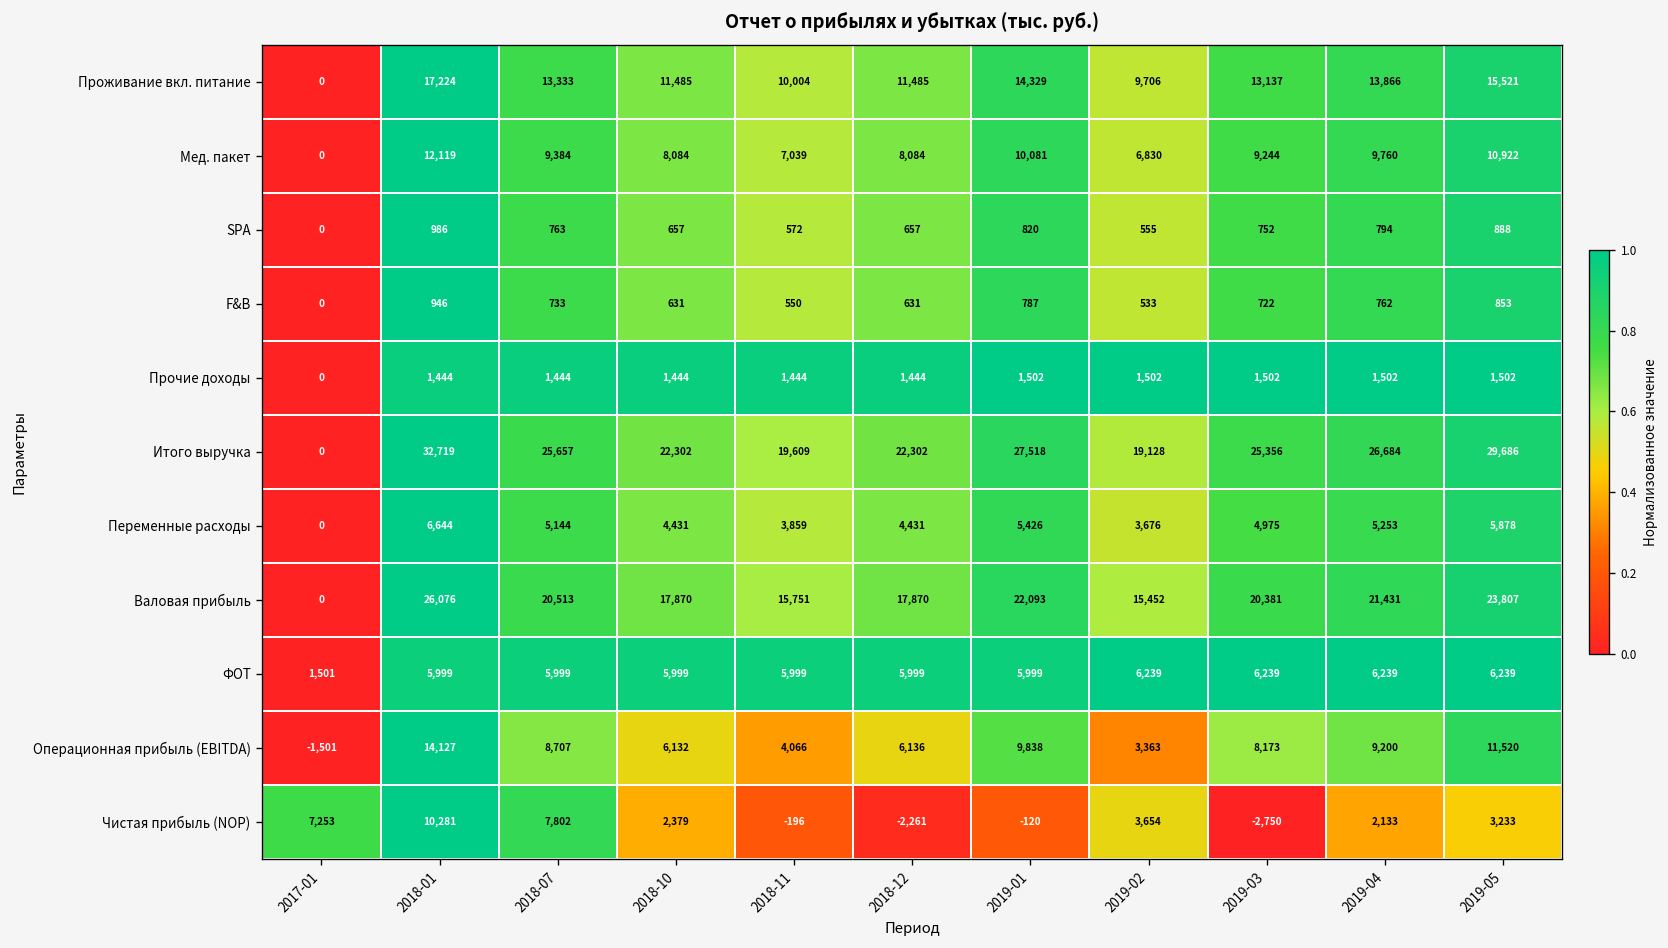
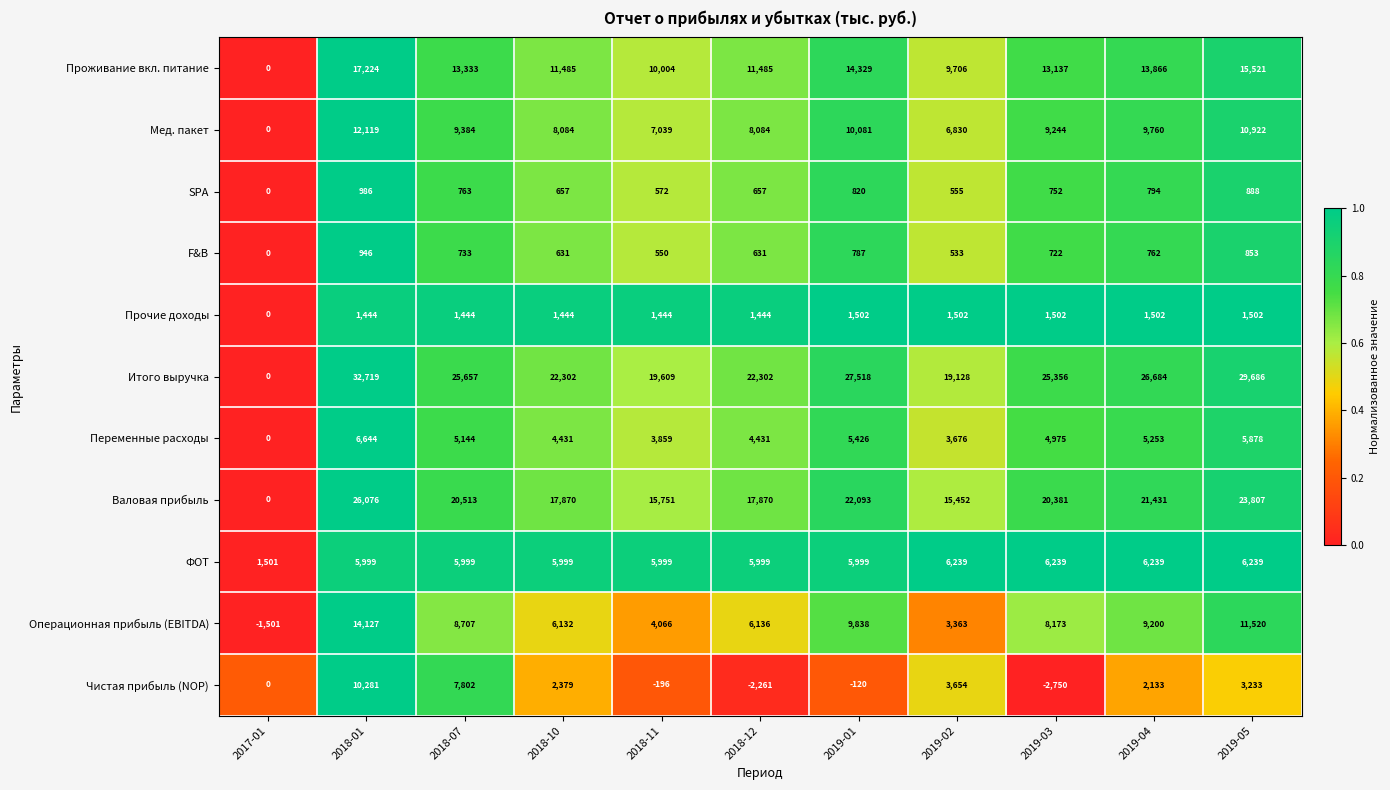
  {
    "Проживание вкл. питание": {
      "2017-01": "0",
      "2018-01": "17,224",
      "2018-07": "13,333",
      "2018-10": "11,485",
      "2018-11": "10,004",
      "2018-12": "11,485",
      "2019-01": "14,329",
      "2019-02": "9,706",
      "2019-03": "13,137",
      "2019-04": "13,866",
      "2019-05": "15,521"
    },
    "Мед. пакет": {
      "2017-01": "0",
      "2018-01": "12,119",
      "2018-07": "9,384",
      "2018-10": "8,084",
      "2018-11": "7,039",
      "2018-12": "8,084",
      "2019-01": "10,081",
      "2019-02": "6,830",
      "2019-03": "9,244",
      "2019-04": "9,760",
      "2019-05": "10,922"
    },
    "SPA": {
      "2017-01": "0",
      "2018-01": "986",
      "2018-07": "763",
      "2018-10": "657",
      "2018-11": "572",
      "2018-12": "657",
      "2019-01": "820",
      "2019-02": "555",
      "2019-03": "752",
      "2019-04": "794",
      "2019-05": "888"
    },
    "F&B": {
      "2017-01": "0",
      "2018-01": "946",
      "2018-07": "733",
      "2018-10": "631",
      "2018-11": "550",
      "2018-12": "631",
      "2019-01": "787",
      "2019-02": "533",
      "2019-03": "722",
      "2019-04": "762",
      "2019-05": "853"
    },
    "Прочие доходы": {
      "2017-01": "0",
      "2018-01": "1,444",
      "2018-07": "1,444",
      "2018-10": "1,444",
      "2018-11": "1,444",
      "2018-12": "1,444",
      "2019-01": "1,502",
      "2019-02": "1,502",
      "2019-03": "1,502",
      "2019-04": "1,502",
      "2019-05": "1,502"
    },
    "Итого выручка": {
      "2017-01": "0",
      "2018-01": "32,719",
      "2018-07": "25,657",
      "2018-10": "22,302",
      "2018-11": "19,609",
      "2018-12": "22,302",
      "2019-01": "27,518",
      "2019-02": "19,128",
      "2019-03": "25,356",
      "2019-04": "26,684",
      "2019-05": "29,686"
    },
    "Переменные расходы": {
      "2017-01": "0",
      "2018-01": "6,644",
      "2018-07": "5,144",
      "2018-10": "4,431",
      "2018-11": "3,859",
      "2018-12": "4,431",
      "2019-01": "5,426",
      "2019-02": "3,676",
      "2019-03": "4,975",
      "2019-04": "5,253",
      "2019-05": "5,878"
    },
    "Валовая прибыль": {
      "2017-01": "0",
      "2018-01": "26,076",
      "2018-07": "20,513",
      "2018-10": "17,870",
      "2018-11": "15,751",
      "2018-12": "17,870",
      "2019-01": "22,093",
      "2019-02": "15,452",
      "2019-03": "20,381",
      "2019-04": "21,431",
      "2019-05": "23,807"
    },
    "ФОТ": {
      "2017-01": "1,501",
      "2018-01": "5,999",
      "2018-07": "5,999",
      "2018-10": "5,999",
      "2018-11": "5,999",
      "2018-12": "5,999",
      "2019-01": "5,999",
      "2019-02": "6,239",
      "2019-03": "6,239",
      "2019-04": "6,239",
      "2019-05": "6,239"
    },
    "Операционная прибыль (EBITDA)": {
      "2017-01": "-1,501",
      "2018-01": "14,127",
      "2018-07": "8,707",
      "2018-10": "6,132",
      "2018-11": "4,066",
      "2018-12": "6,136",
      "2019-01": "9,838",
      "2019-02": "3,363",
      "2019-03": "8,173",
      "2019-04": "9,200",
      "2019-05": "11,520"
    },
    "Чистая прибыль (NOP)": {
-     "2017-01": "7,253",
+     "2017-01": "0",
      "2018-01": "10,281",
      "2018-07": "7,802",
      "2018-10": "2,379",
      "2018-11": "-196",
      "2018-12": "-2,261",
      "2019-01": "-120",
      "2019-02": "3,654",
      "2019-03": "-2,750",
      "2019-04": "2,133",
      "2019-05": "3,233"
    }
  }
